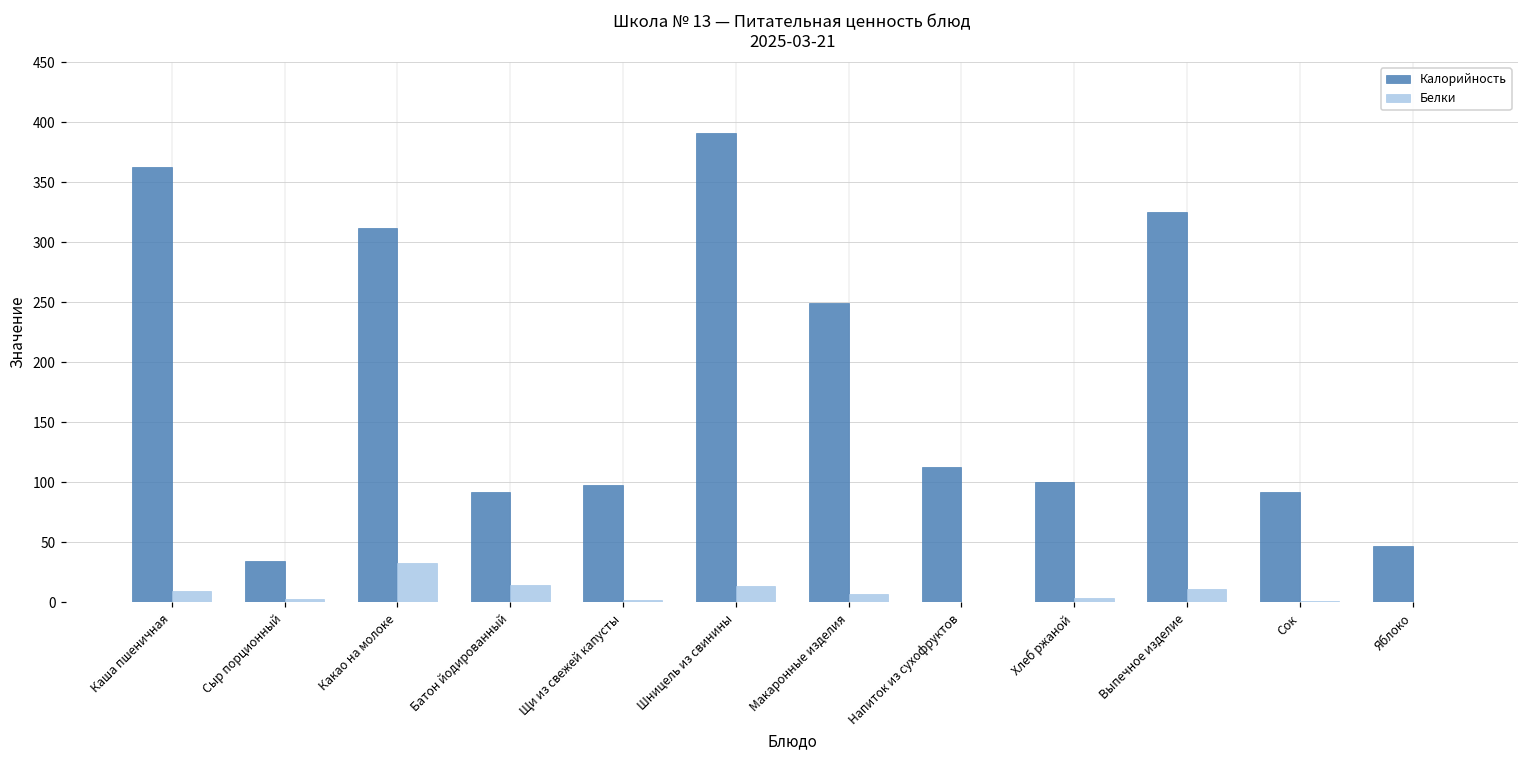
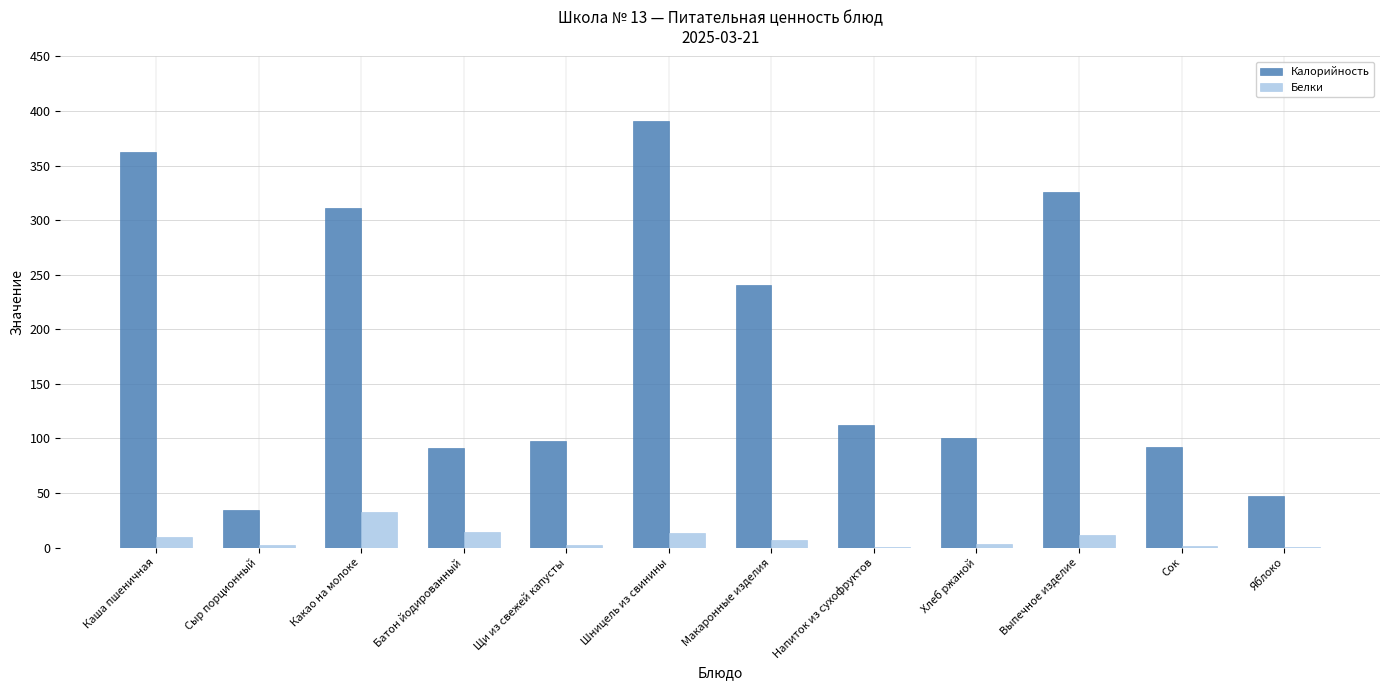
  {
    "Калорийность": {
      "Каша пшеничная": 363,
      "Сыр порционный": 34,
      "Какао на молоке": 312,
      "Батон йодированный": 92,
      "Щи из свежей капусты": 98,
      "Шницель из свинины": 391,
-     "Макаронные изделия": 250,
+     "Макаронные изделия": 241,
      "Напиток из сухофруктов": 113,
      "Хлеб ржаной": 100,
      "Выпечное изделие": 325,
      "Сок": 92,
      "Яблоко": 47
    },
    "Белки": {
      "Каша пшеничная": 9,
      "Сыр порционный": 3,
      "Какао на молоке": 33,
      "Батон йодированный": 15,
      "Шницель из свинины": 13,
      "Макаронные изделия": 7,
      "Хлеб ржаной": 3,
      "Выпечное изделие": 11
    }
  }
